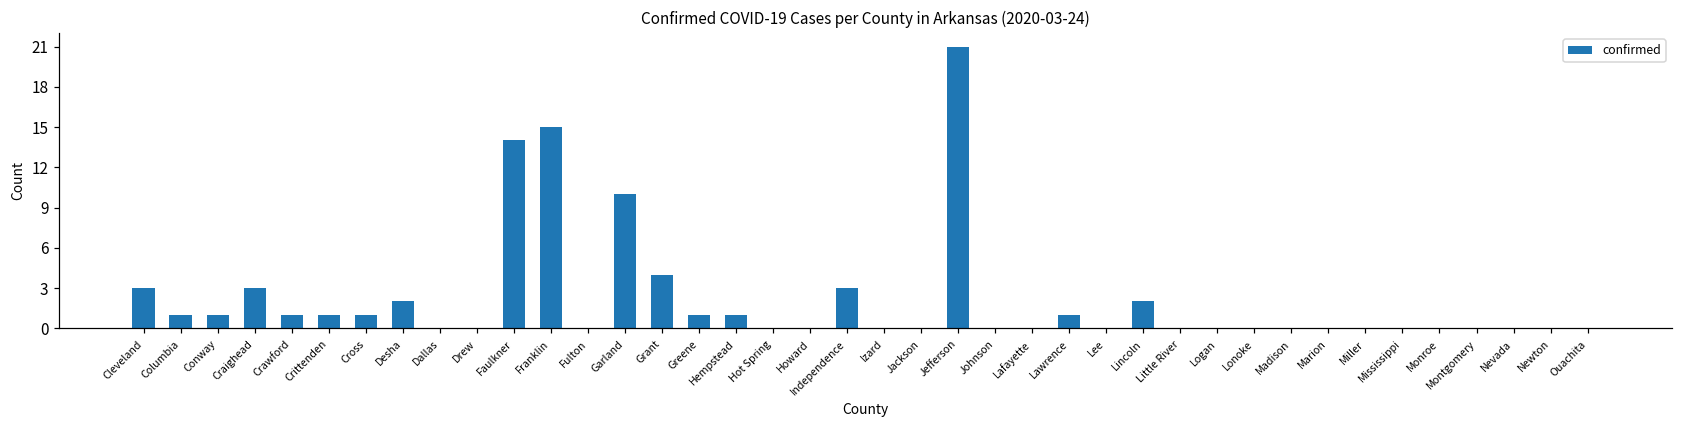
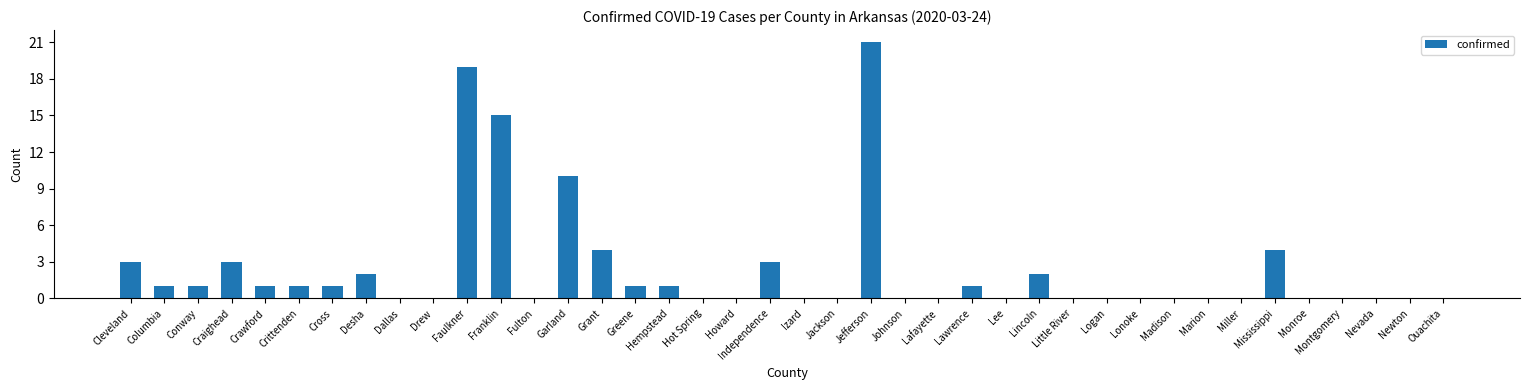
  {
    "Cleveland": 3,
    "Columbia": 1,
    "Conway": 1,
    "Craighead": 3,
    "Crawford": 1,
    "Crittenden": 1,
    "Cross": 1,
    "Desha": 2,
    "Dallas": 0,
    "Drew": 0,
-   "Faulkner": 14,
+   "Faulkner": 19,
    "Franklin": 15,
    "Fulton": 0,
    "Garland": 10,
    "Grant": 4,
    "Greene": 1,
    "Hempstead": 1,
    "Hot Spring": 0,
    "Howard": 0,
    "Independence": 3,
    "Izard": 0,
    "Jackson": 0,
    "Jefferson": 21,
    "Johnson": 0,
    "Lafayette": 0,
    "Lawrence": 1,
    "Lee": 0,
    "Lincoln": 2,
    "Little River": 0,
    "Logan": 0,
    "Lonoke": 0,
    "Madison": 0,
    "Marion": 0,
    "Miller": 0,
-   "Mississippi": 0,
+   "Mississippi": 4,
    "Monroe": 0,
    "Montgomery": 0,
    "Nevada": 0,
    "Newton": 0,
    "Ouachita": 0
  }
